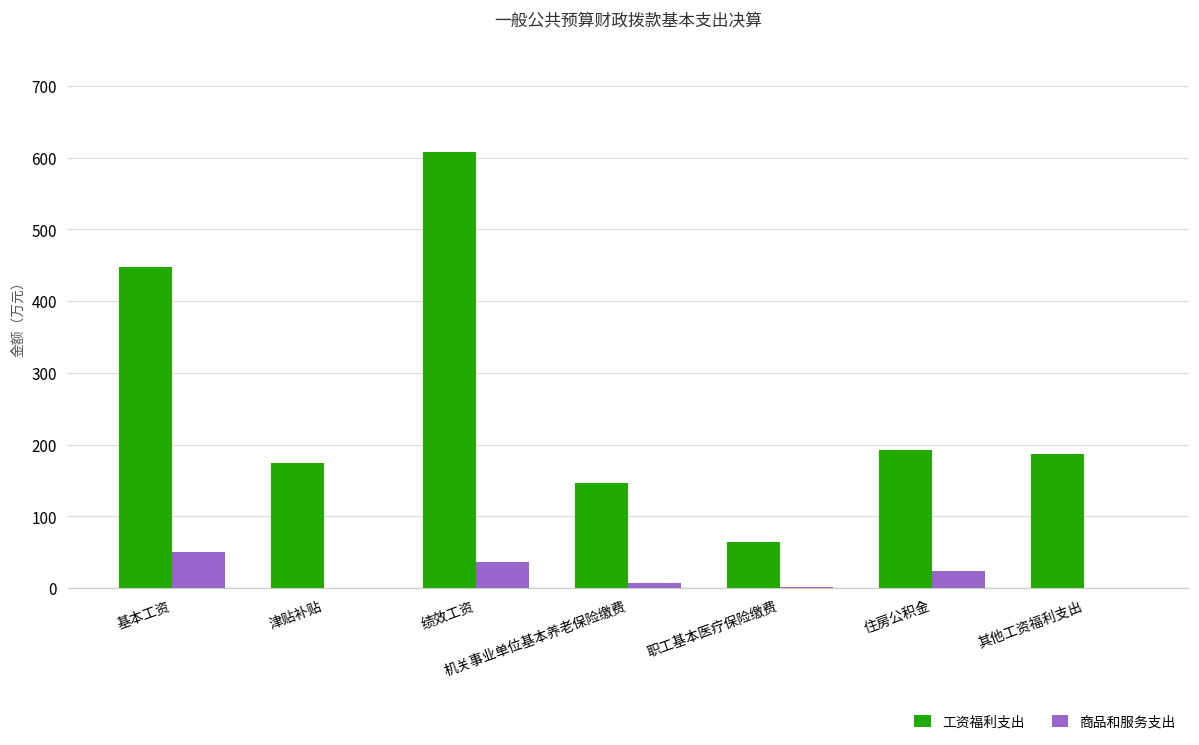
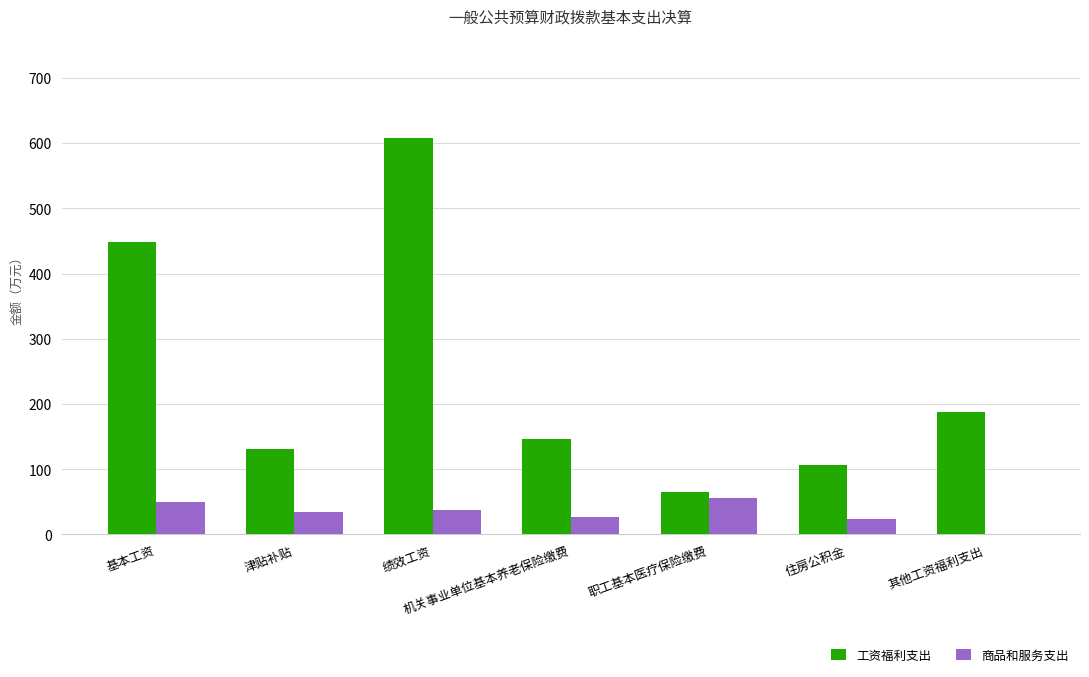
  {
    "工资福利支出": {
      "基本工资": 450,
-     "津贴补贴": 170,
+     "津贴补贴": 130,
      "绩效工资": 610,
      "机关事业单位基本养老保险缴费": 150,
      "职工基本医疗保险缴费": 60,
-     "住房公积金": 190,
+     "住房公积金": 110,
      "其他工资福利支出": 190
    },
    "商品和服务支出": {
      "基本工资": 50,
-     "津贴补贴": 0,
+     "津贴补贴": 30,
      "绩效工资": 40,
-     "机关事业单位基本养老保险缴费": 10,
-     "职工基本医疗保险缴费": 0,
+     "机关事业单位基本养老保险缴费": 30,
+     "职工基本医疗保险缴费": 60,
      "住房公积金": 20
    }
  }
